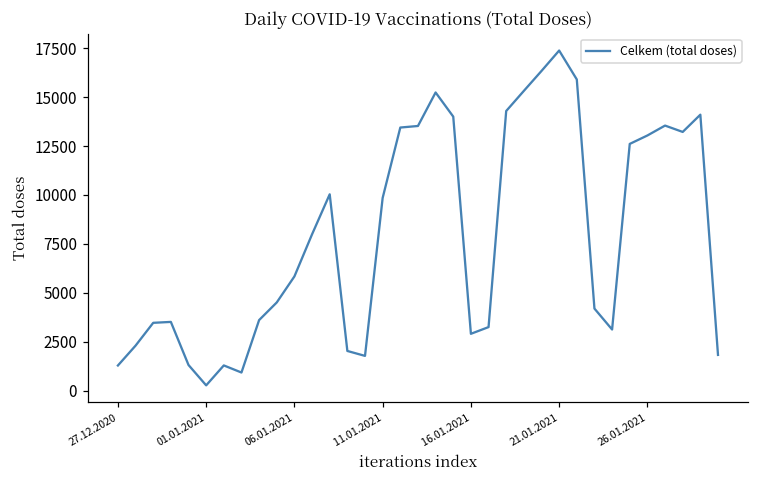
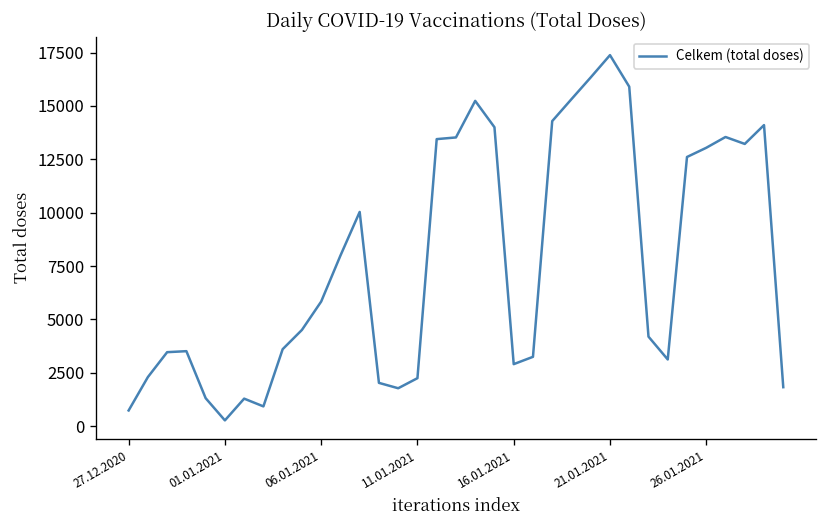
  {
-   "27.12.2020": 1300,
+   "27.12.2020": 700,
    "01.01.2021": 300,
    "06.01.2021": 5800,
-   "11.01.2021": 9900,
+   "11.01.2021": 2200,
    "16.01.2021": 2900,
    "21.01.2021": 17400,
    "26.01.2021": 13000
  }
